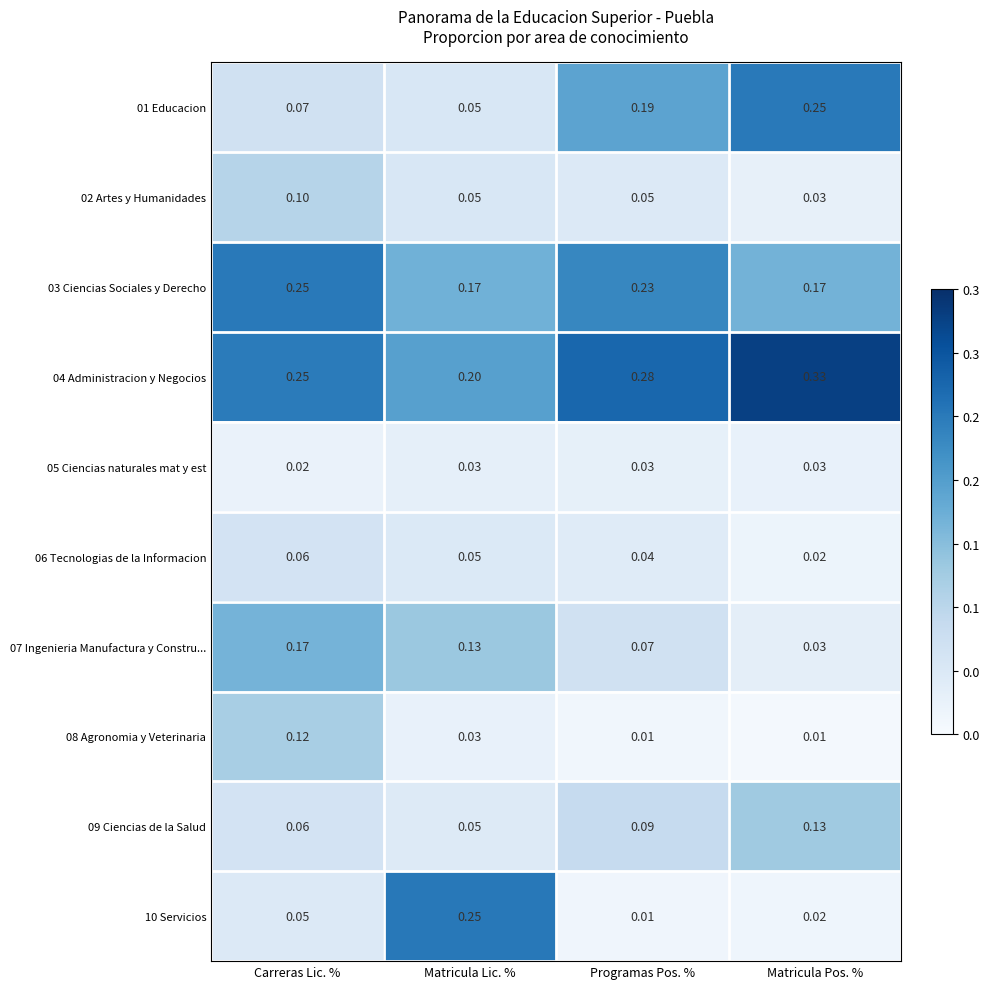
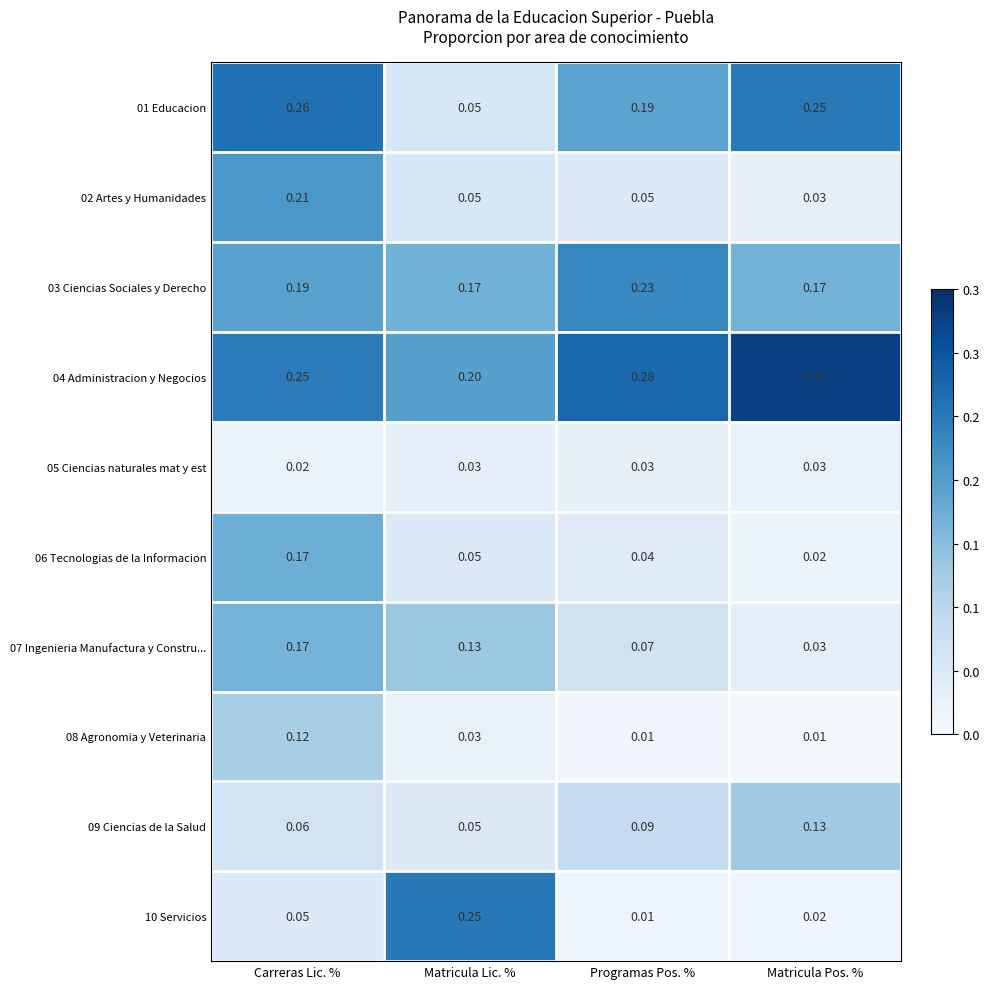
  {
    "01 Educacion": {
-     "Carreras Lic. %": 0.07,
+     "Carreras Lic. %": 0.26,
      "Matricula Lic. %": 0.05,
      "Programas Pos. %": 0.19,
      "Matricula Pos. %": 0.25
    },
    "02 Artes y Humanidades": {
-     "Carreras Lic. %": 0.10,
+     "Carreras Lic. %": 0.21,
      "Matricula Lic. %": 0.05,
      "Programas Pos. %": 0.05,
      "Matricula Pos. %": 0.03
    },
    "03 Ciencias Sociales y Derecho": {
-     "Carreras Lic. %": 0.25,
+     "Carreras Lic. %": 0.19,
      "Matricula Lic. %": 0.17,
      "Programas Pos. %": 0.23,
      "Matricula Pos. %": 0.17
    },
    "04 Administracion y Negocios": {
      "Carreras Lic. %": 0.25,
      "Matricula Lic. %": 0.20,
      "Programas Pos. %": 0.28,
      "Matricula Pos. %": 0.33
    },
    "05 Ciencias naturales mat y est": {
      "Carreras Lic. %": 0.02,
      "Matricula Lic. %": 0.03,
      "Programas Pos. %": 0.03,
      "Matricula Pos. %": 0.03
    },
    "06 Tecnologias de la Informacion": {
-     "Carreras Lic. %": 0.06,
+     "Carreras Lic. %": 0.17,
      "Matricula Lic. %": 0.05,
      "Programas Pos. %": 0.04,
      "Matricula Pos. %": 0.02
    },
    "07 Ingenieria Manufactura y Constru...": {
      "Carreras Lic. %": 0.17,
      "Matricula Lic. %": 0.13,
      "Programas Pos. %": 0.07,
      "Matricula Pos. %": 0.03
    },
    "08 Agronomia y Veterinaria": {
      "Carreras Lic. %": 0.12,
      "Matricula Lic. %": 0.03,
      "Programas Pos. %": 0.01,
      "Matricula Pos. %": 0.01
    },
    "09 Ciencias de la Salud": {
      "Carreras Lic. %": 0.06,
      "Matricula Lic. %": 0.05,
      "Programas Pos. %": 0.09,
      "Matricula Pos. %": 0.13
    },
    "10 Servicios": {
      "Carreras Lic. %": 0.05,
      "Matricula Lic. %": 0.25,
      "Programas Pos. %": 0.01,
      "Matricula Pos. %": 0.02
    }
  }
